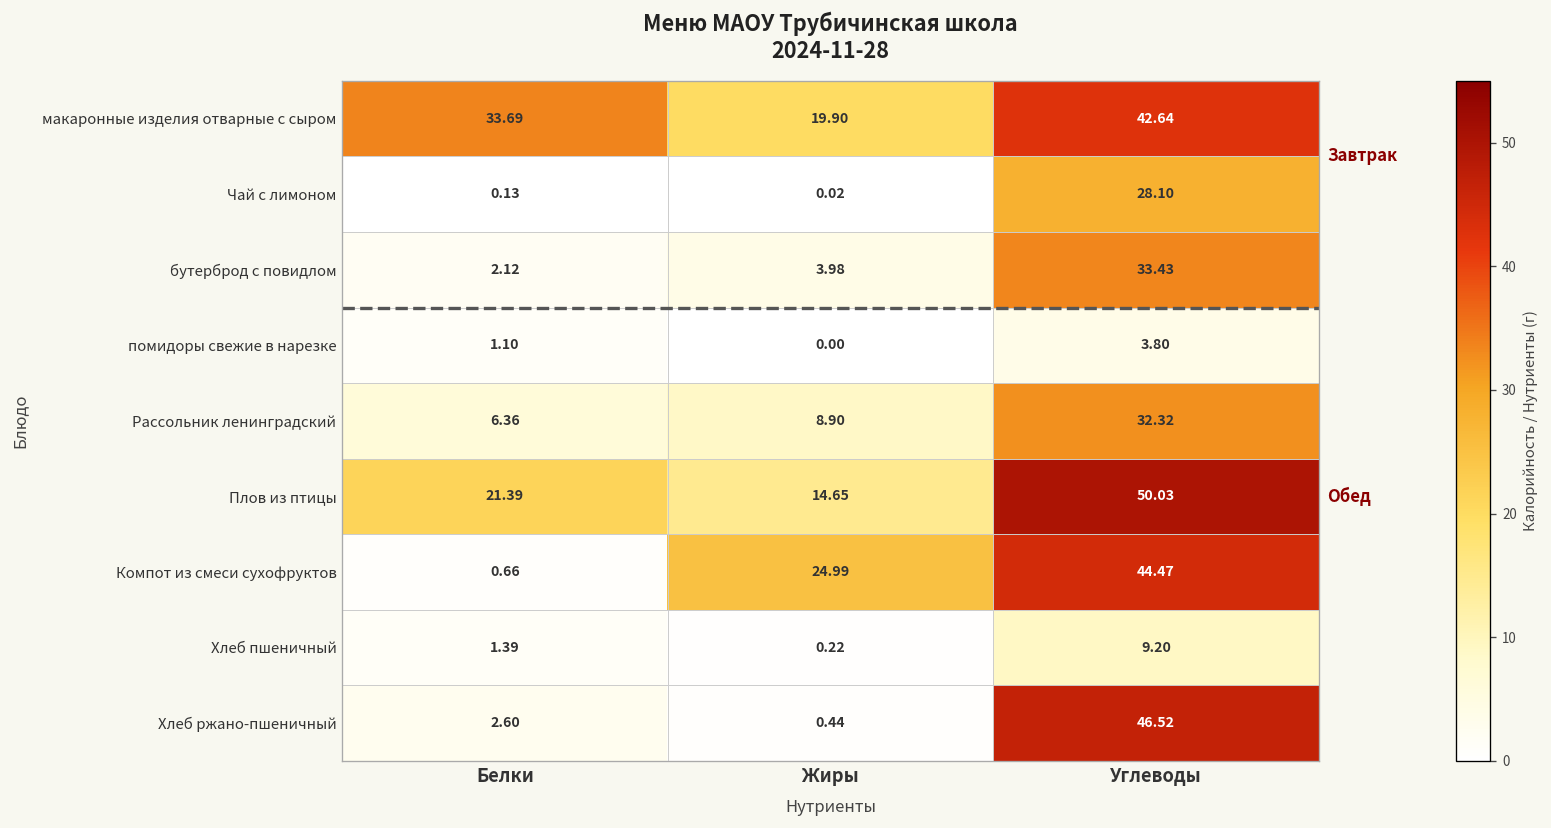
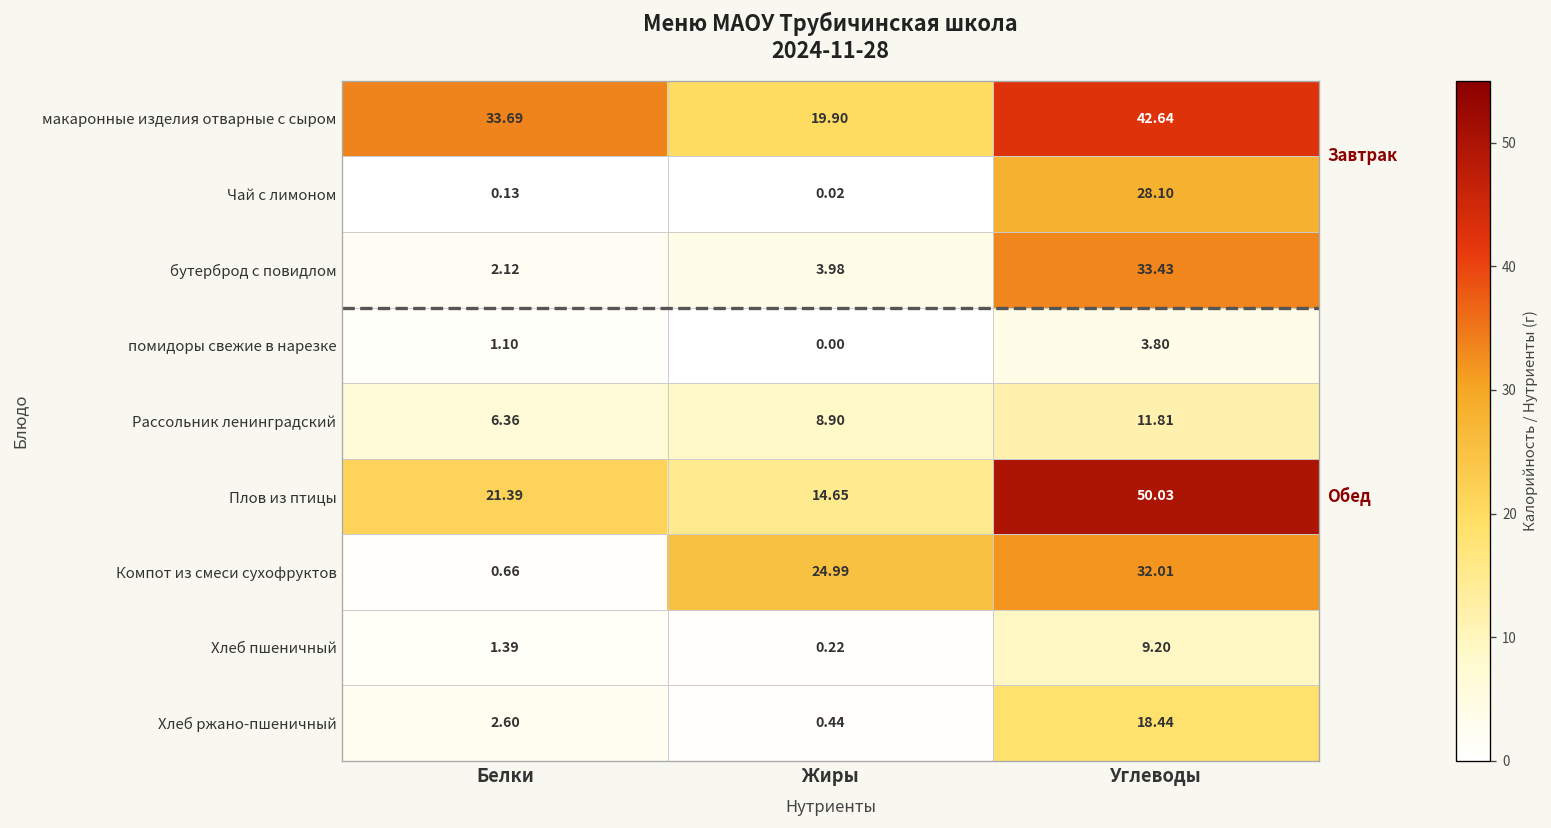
  {
    "макаронные изделия отварные с сыром": {
      "Белки": 33.69,
      "Жиры": 19.90,
      "Углеводы": 42.64
    },
    "Чай с лимоном": {
      "Белки": 0.13,
      "Жиры": 0.02,
      "Углеводы": 28.10
    },
    "бутерброд с повидлом": {
      "Белки": 2.12,
      "Жиры": 3.98,
      "Углеводы": 33.43
    },
    "помидоры свежие в нарезке": {
      "Белки": 1.10,
      "Жиры": 0.00,
      "Углеводы": 3.80
    },
    "Рассольник ленинградский": {
      "Белки": 6.36,
      "Жиры": 8.90,
-     "Углеводы": 32.32
+     "Углеводы": 11.81
    },
    "Плов из птицы": {
      "Белки": 21.39,
      "Жиры": 14.65,
      "Углеводы": 50.03
    },
    "Компот из смеси сухофруктов": {
      "Белки": 0.66,
      "Жиры": 24.99,
-     "Углеводы": 44.47
+     "Углеводы": 32.01
    },
    "Хлеб пшеничный": {
      "Белки": 1.39,
      "Жиры": 0.22,
      "Углеводы": 9.20
    },
    "Хлеб ржано-пшеничный": {
      "Белки": 2.60,
      "Жиры": 0.44,
-     "Углеводы": 46.52
+     "Углеводы": 18.44
    }
  }
